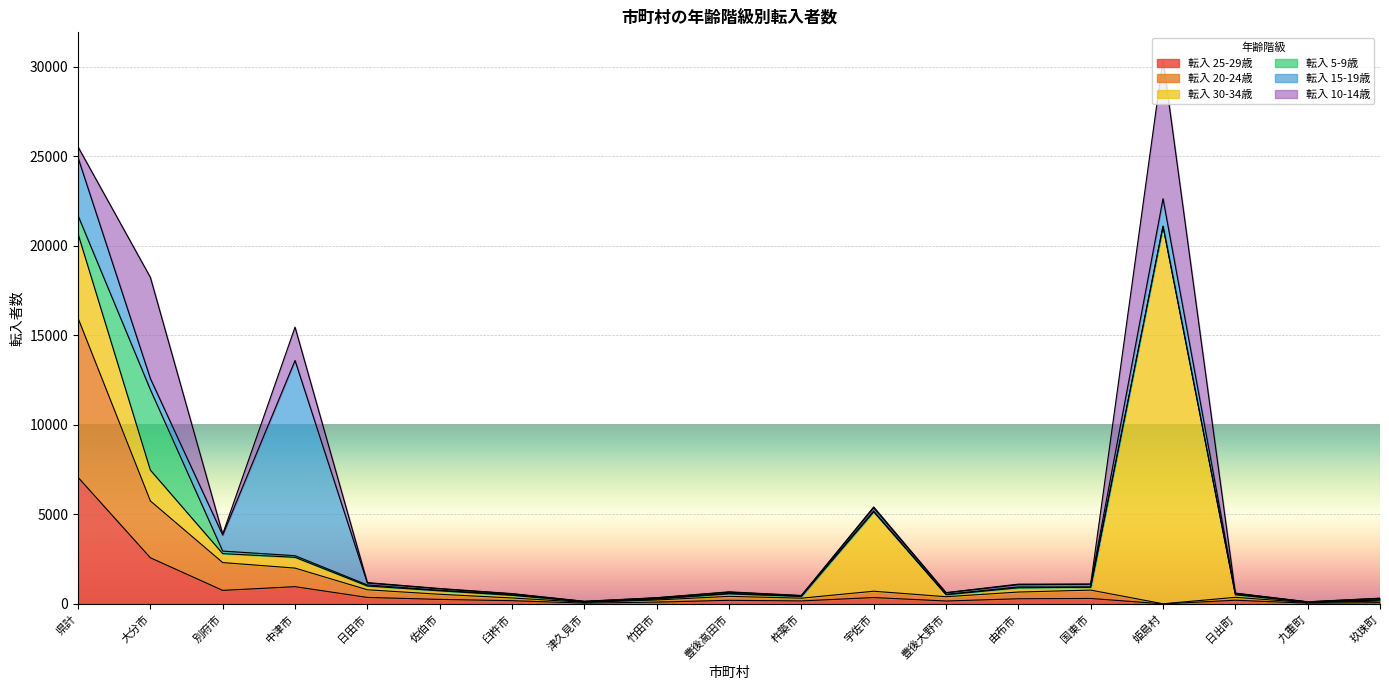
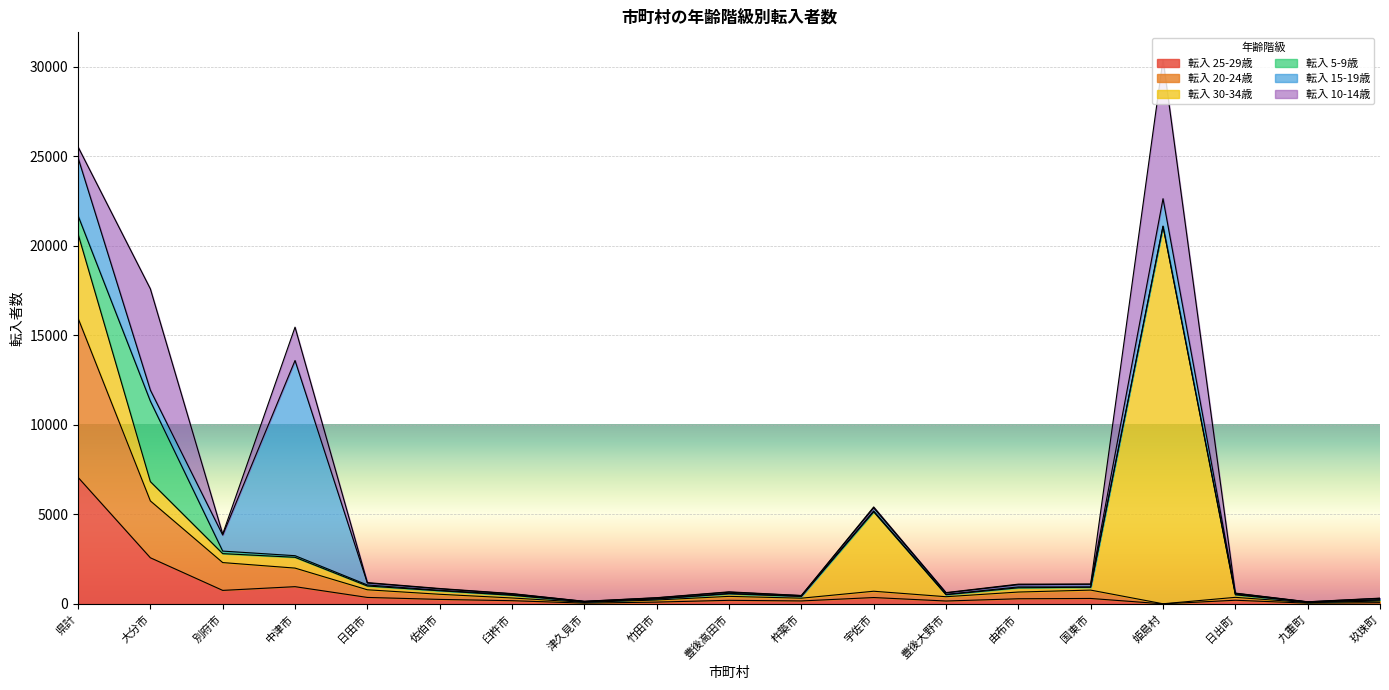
  {
    "転入 30-34歳": {
      "県計": 4700,
-     "大分市": 1700
+     "大分市": 1100
    },
    "転入 5-9歳": {
      "県計": 1000,
      "大分市": 4500
    },
    "転入 15-19歳": {
      "県計": 3200,
      "大分市": 600,
      "中津市": 10900,
      "姫島村": 1500
    },
    "転入 10-14歳": {
      "県計": 600,
      "大分市": 5700,
      "中津市": 1900
    }
  }
